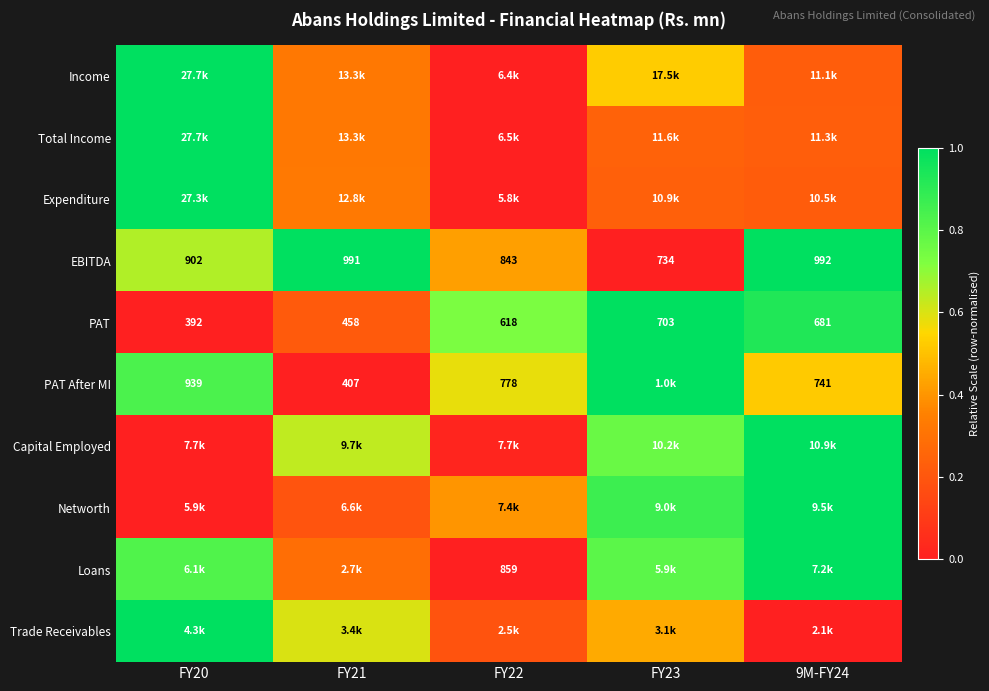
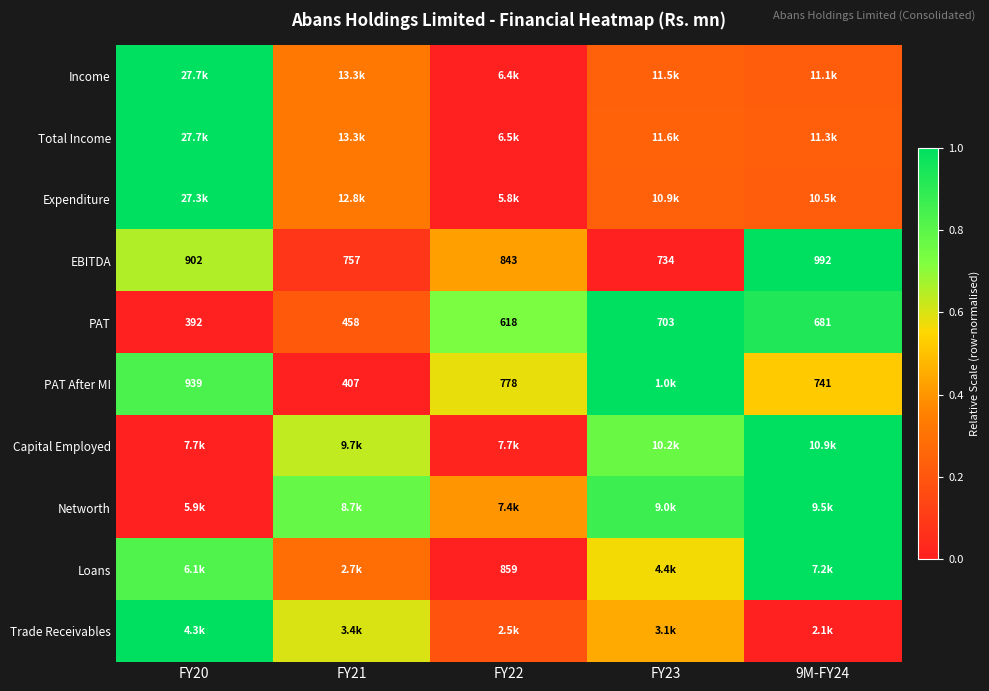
  {
    "Income": {
      "FY20": "27.7k",
      "FY21": "13.3k",
      "FY22": "6.4k",
-     "FY23": "17.5k",
+     "FY23": "11.5k",
      "9M-FY24": "11.1k"
    },
    "Total Income": {
      "FY20": "27.7k",
      "FY21": "13.3k",
      "FY22": "6.5k",
      "FY23": "11.6k",
      "9M-FY24": "11.3k"
    },
    "Expenditure": {
      "FY20": "27.3k",
      "FY21": "12.8k",
      "FY22": "5.8k",
      "FY23": "10.9k",
      "9M-FY24": "10.5k"
    },
    "EBITDA": {
      "FY20": "902",
-     "FY21": "991",
+     "FY21": "757",
      "FY22": "843",
      "FY23": "734",
      "9M-FY24": "992"
    },
    "PAT": {
      "FY20": "392",
      "FY21": "458",
      "FY22": "618",
      "FY23": "703",
      "9M-FY24": "681"
    },
    "PAT After MI": {
      "FY20": "939",
      "FY21": "407",
      "FY22": "778",
      "FY23": "1.0k",
      "9M-FY24": "741"
    },
    "Capital Employed": {
      "FY20": "7.7k",
      "FY21": "9.7k",
      "FY22": "7.7k",
      "FY23": "10.2k",
      "9M-FY24": "10.9k"
    },
    "Networth": {
      "FY20": "5.9k",
-     "FY21": "6.6k",
+     "FY21": "8.7k",
      "FY22": "7.4k",
      "FY23": "9.0k",
      "9M-FY24": "9.5k"
    },
    "Loans": {
      "FY20": "6.1k",
      "FY21": "2.7k",
      "FY22": "859",
-     "FY23": "5.9k",
+     "FY23": "4.4k",
      "9M-FY24": "7.2k"
    },
    "Trade Receivables": {
      "FY20": "4.3k",
      "FY21": "3.4k",
      "FY22": "2.5k",
      "FY23": "3.1k",
      "9M-FY24": "2.1k"
    }
  }
